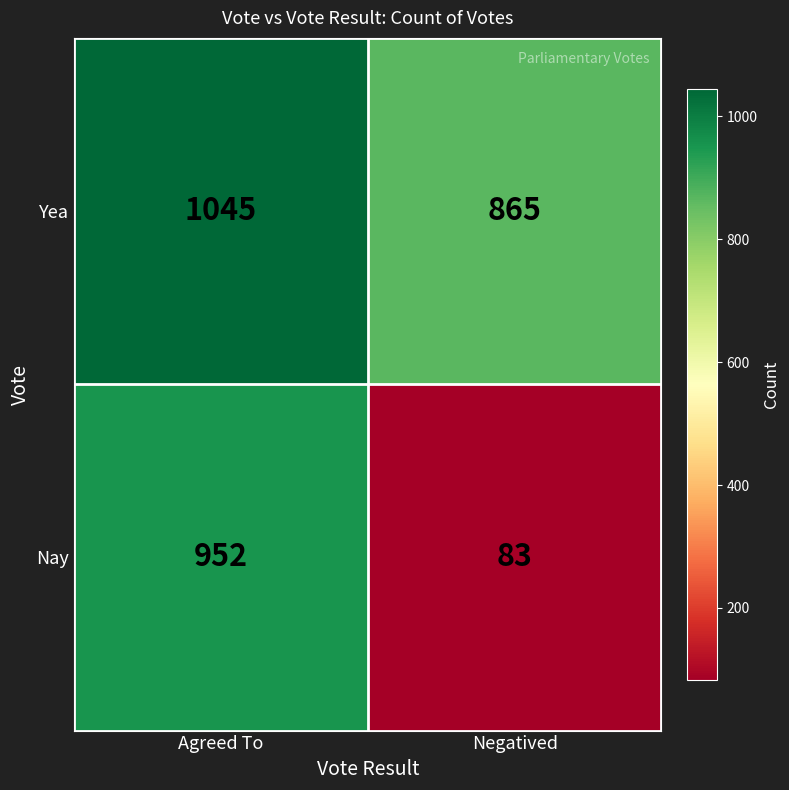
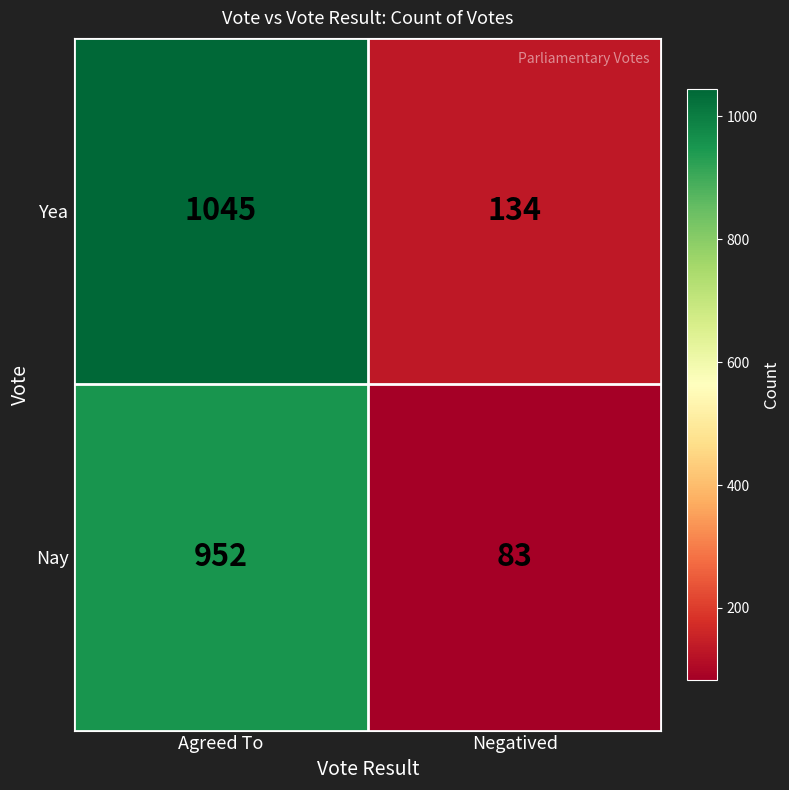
  {
    "Yea": {
      "Agreed To": 1045,
-     "Negatived": 865
+     "Negatived": 134
    },
    "Nay": {
      "Agreed To": 952,
      "Negatived": 83
    }
  }
